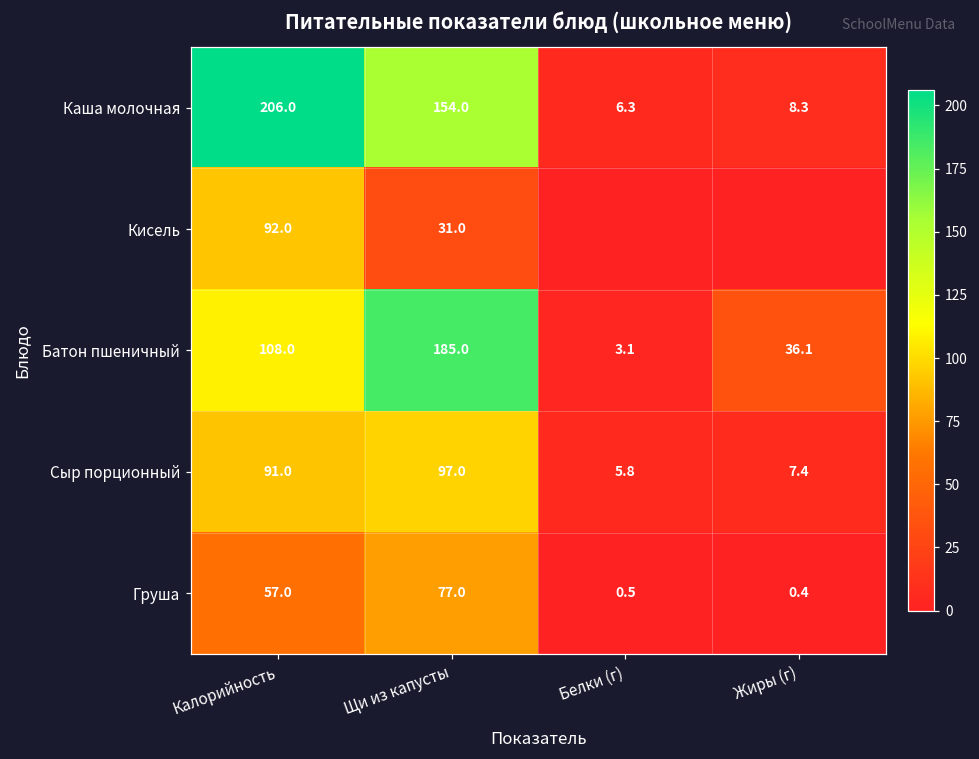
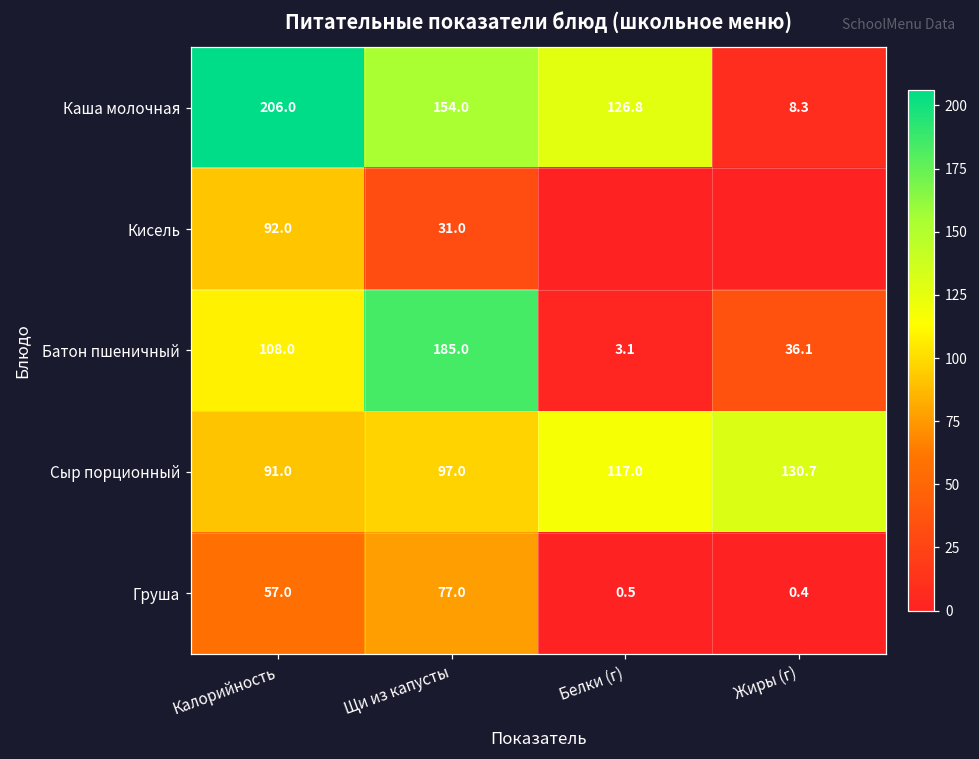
  {
    "Каша молочная": {
      "Калорийность": 206.0,
      "Щи из капусты": 154.0,
-     "Белки (г)": 6.3,
+     "Белки (г)": 126.8,
      "Жиры (г)": 8.3
    },
    "Кисель": {
      "Калорийность": 92.0,
      "Щи из капусты": 31.0
    },
    "Батон пшеничный": {
      "Калорийность": 108.0,
      "Щи из капусты": 185.0,
      "Белки (г)": 3.1,
      "Жиры (г)": 36.1
    },
    "Сыр порционный": {
      "Калорийность": 91.0,
      "Щи из капусты": 97.0,
-     "Белки (г)": 5.8,
-     "Жиры (г)": 7.4
+     "Белки (г)": 117.0,
+     "Жиры (г)": 130.7
    },
    "Груша": {
      "Калорийность": 57.0,
      "Щи из капусты": 77.0,
      "Белки (г)": 0.5,
      "Жиры (г)": 0.4
    }
  }
